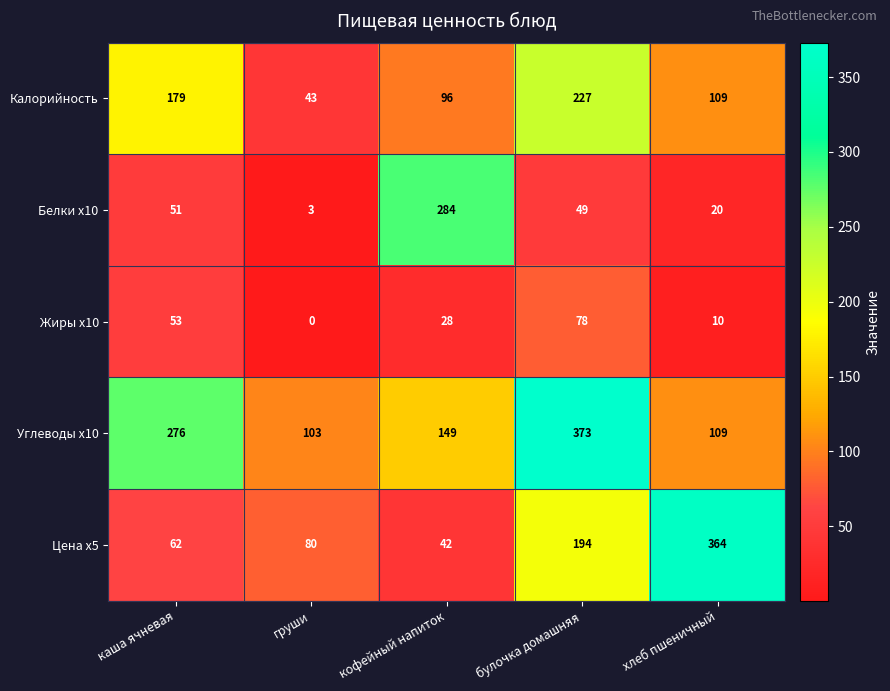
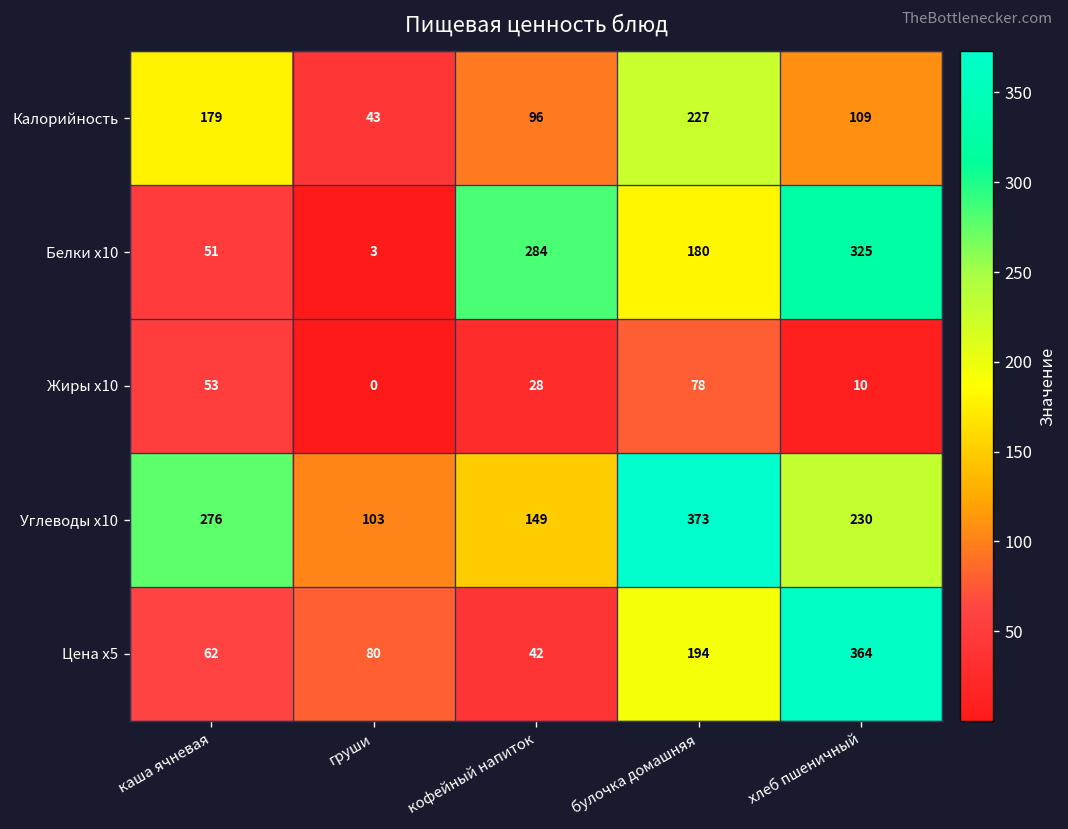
  {
    "Калорийность": {
      "каша ячневая": 179,
      "груши": 43,
      "кофейный напиток": 96,
      "булочка домашняя": 227,
      "хлеб пшеничный": 109
    },
    "Белки x10": {
      "каша ячневая": 51,
      "груши": 3,
      "кофейный напиток": 284,
-     "булочка домашняя": 49,
-     "хлеб пшеничный": 20
+     "булочка домашняя": 180,
+     "хлеб пшеничный": 325
    },
    "Жиры x10": {
      "каша ячневая": 53,
      "груши": 0,
      "кофейный напиток": 28,
      "булочка домашняя": 78,
      "хлеб пшеничный": 10
    },
    "Углеводы x10": {
      "каша ячневая": 276,
      "груши": 103,
      "кофейный напиток": 149,
      "булочка домашняя": 373,
-     "хлеб пшеничный": 109
+     "хлеб пшеничный": 230
    },
    "Цена x5": {
      "каша ячневая": 62,
      "груши": 80,
      "кофейный напиток": 42,
      "булочка домашняя": 194,
      "хлеб пшеничный": 364
    }
  }
